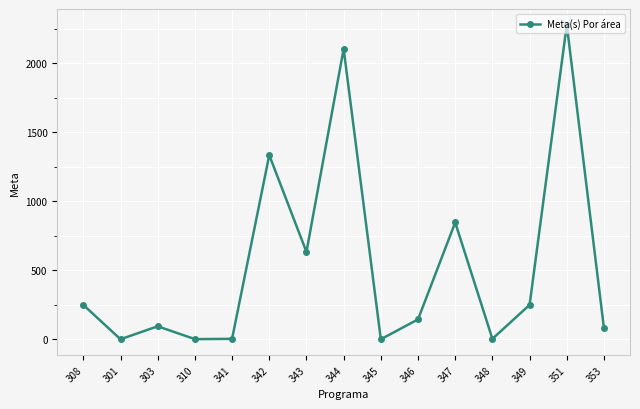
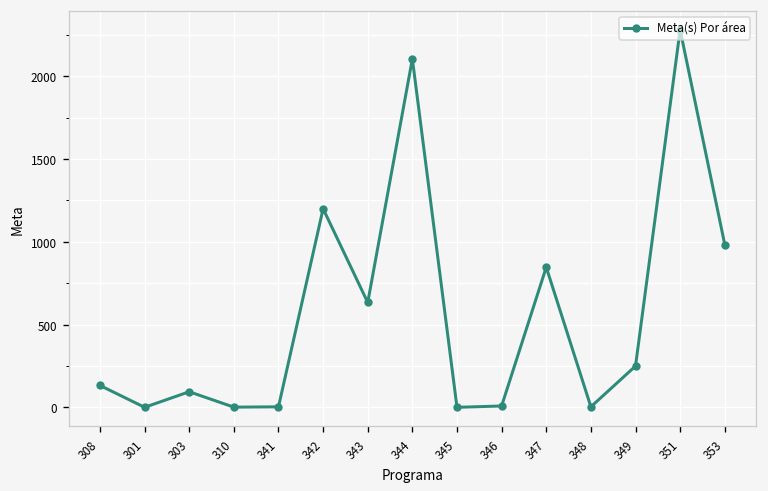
  {
-   "308": 250,
+   "308": 130,
    "301": 0,
    "303": 100,
    "310": 0,
    "341": 0,
-   "342": 1340,
+   "342": 1200,
    "343": 630,
    "344": 2110,
    "345": 0,
-   "346": 150,
+   "346": 10,
    "347": 850,
    "348": 0,
    "349": 250,
-   "353": 80
+   "353": 980
  }
